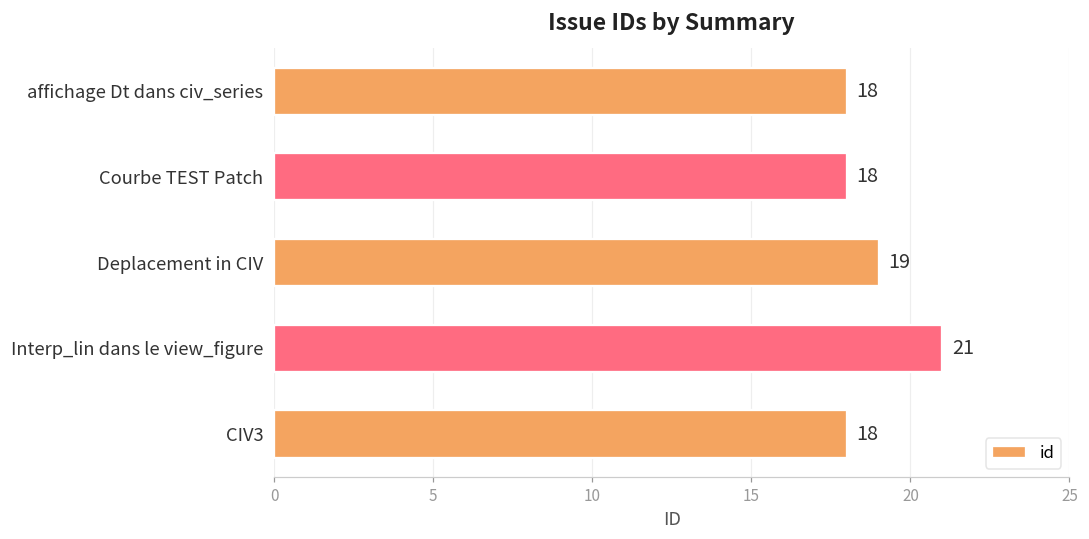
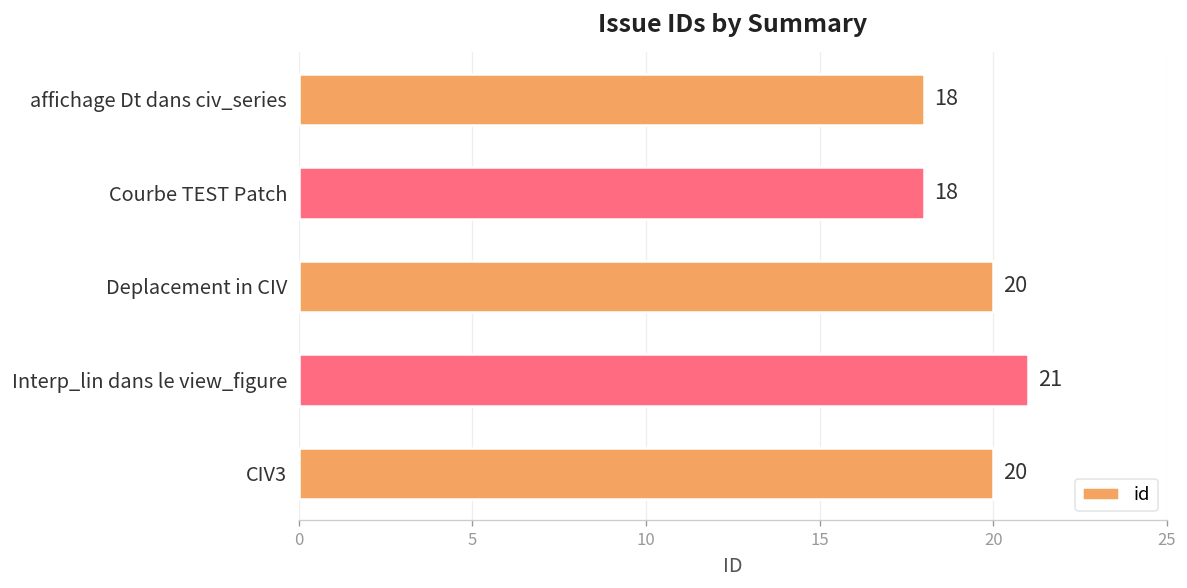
  {
    "affichage Dt dans civ_series": 18,
    "Courbe TEST Patch": 18,
-   "Deplacement in CIV": 19,
+   "Deplacement in CIV": 20,
    "Interp_lin dans le view_figure": 21,
-   "CIV3": 18
+   "CIV3": 20
  }
